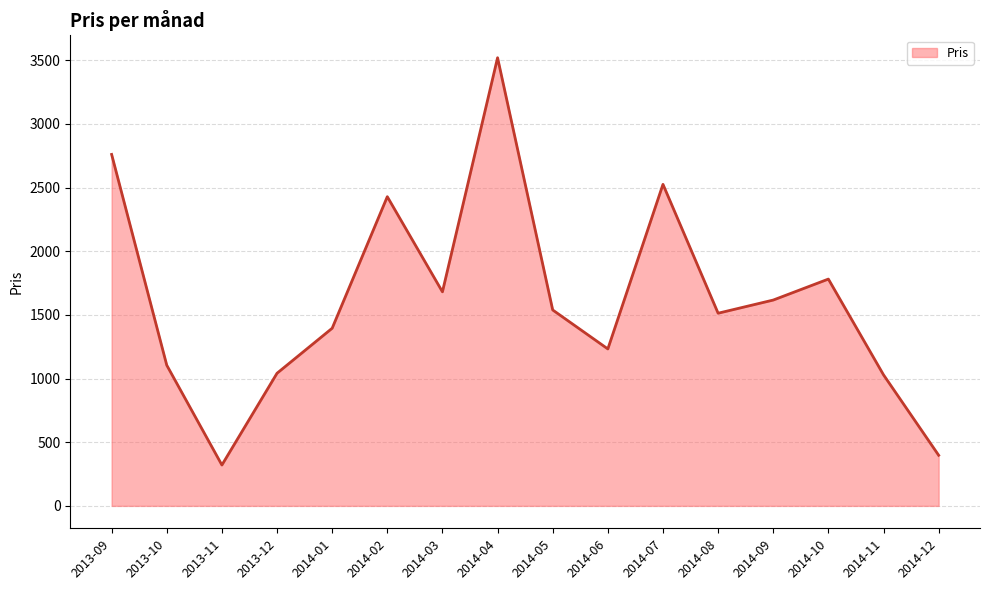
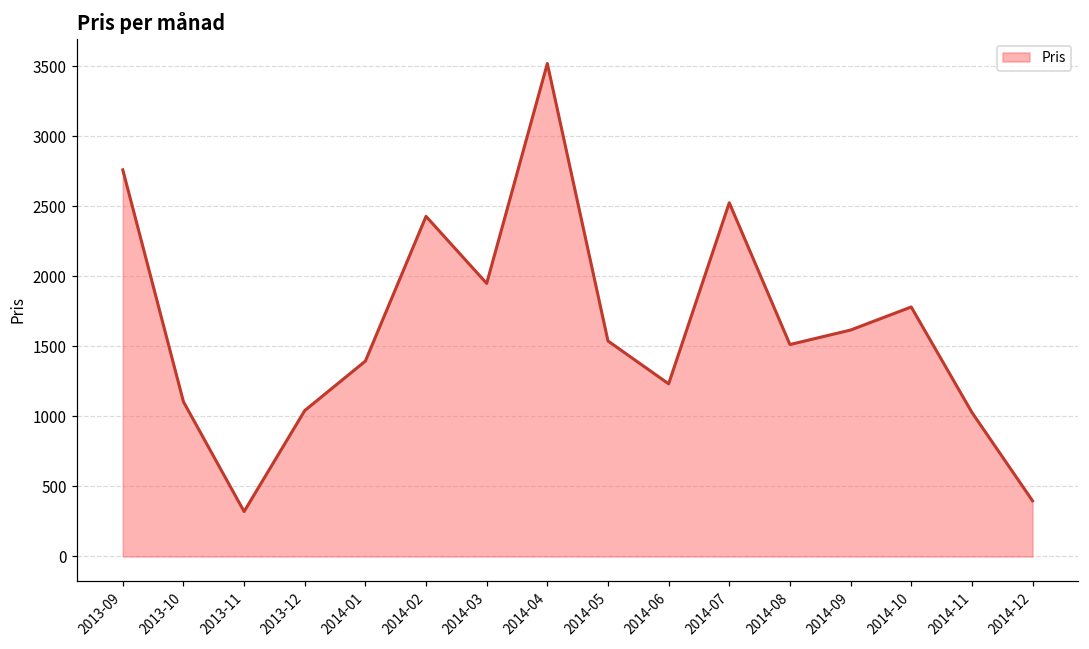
  {
    "2013-09": 2760,
    "2013-10": 1110,
    "2013-11": 320,
    "2013-12": 1040,
    "2014-01": 1400,
    "2014-02": 2430,
-   "2014-03": 1680,
+   "2014-03": 1950,
    "2014-04": 3520,
    "2014-05": 1540,
    "2014-06": 1230,
    "2014-07": 2530,
    "2014-08": 1510,
    "2014-09": 1620,
    "2014-10": 1780,
    "2014-11": 1030,
    "2014-12": 400
  }
